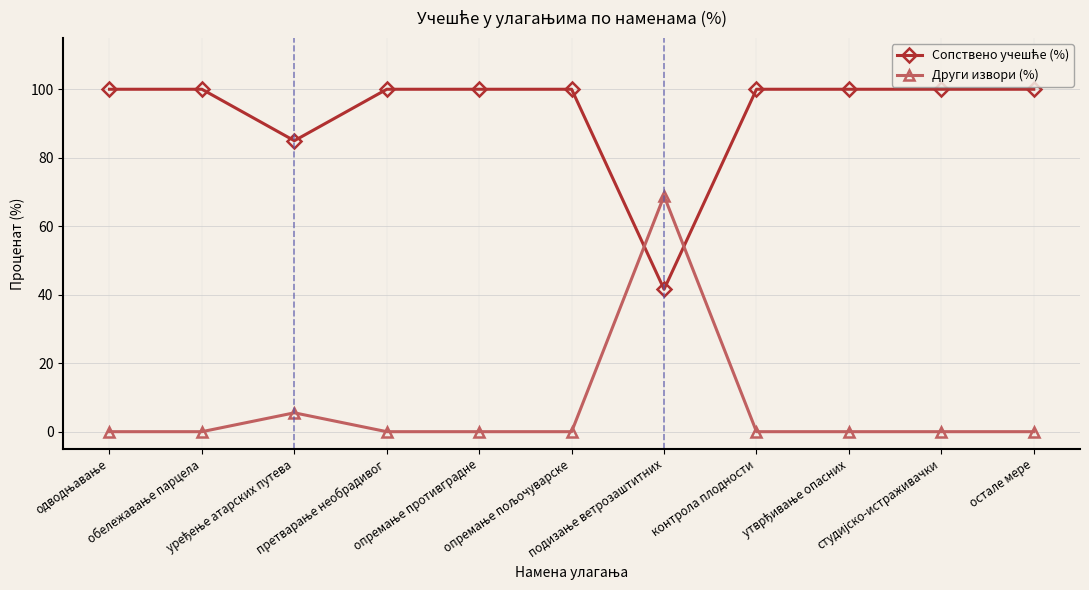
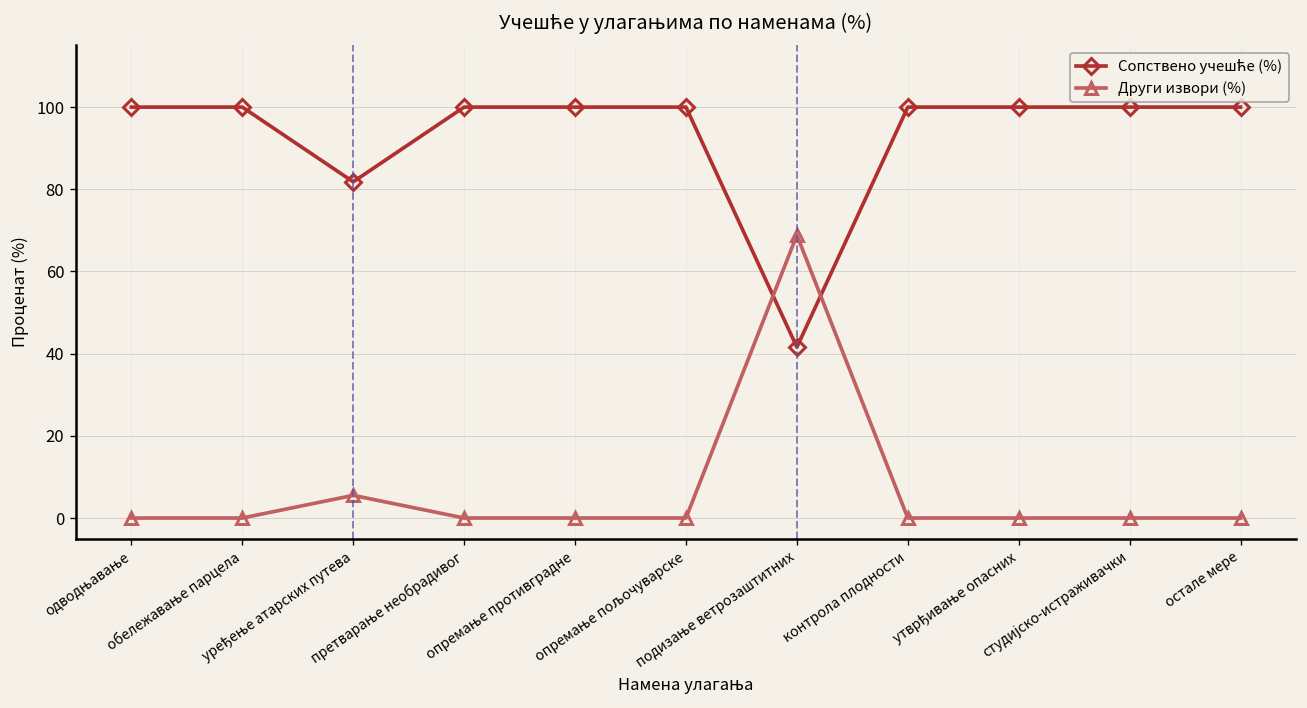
  {
    "Сопствено учешће (%)": {
      "одводњавање": 100,
      "обележавање парцела": 100,
-     "уређење атарских путева": 85,
+     "уређење атарских путева": 82,
      "претварање необрадивог": 100,
      "опремање противградне": 100,
      "опремање пољочуварске": 100,
      "подизање ветрозаштитних": 42,
      "контрола плодности": 100,
      "утврђивање опасних": 100,
      "студијско-истраживачки": 100,
      "остале мере": 100
    },
    "Други извори (%)": {
      "одводњавање": 0,
      "обележавање парцела": 0,
      "уређење атарских путева": 6,
      "претварање необрадивог": 0,
      "опремање противградне": 0,
      "опремање пољочуварске": 0,
      "подизање ветрозаштитних": 69,
      "контрола плодности": 0,
      "утврђивање опасних": 0,
      "студијско-истраживачки": 0,
      "остале мере": 0
    }
  }
